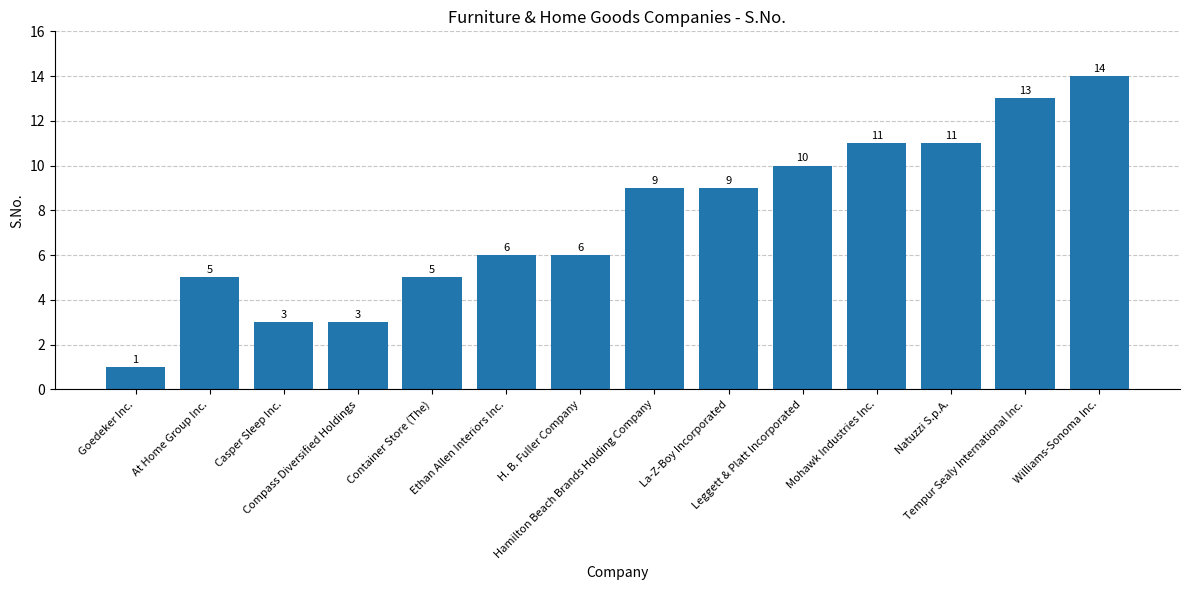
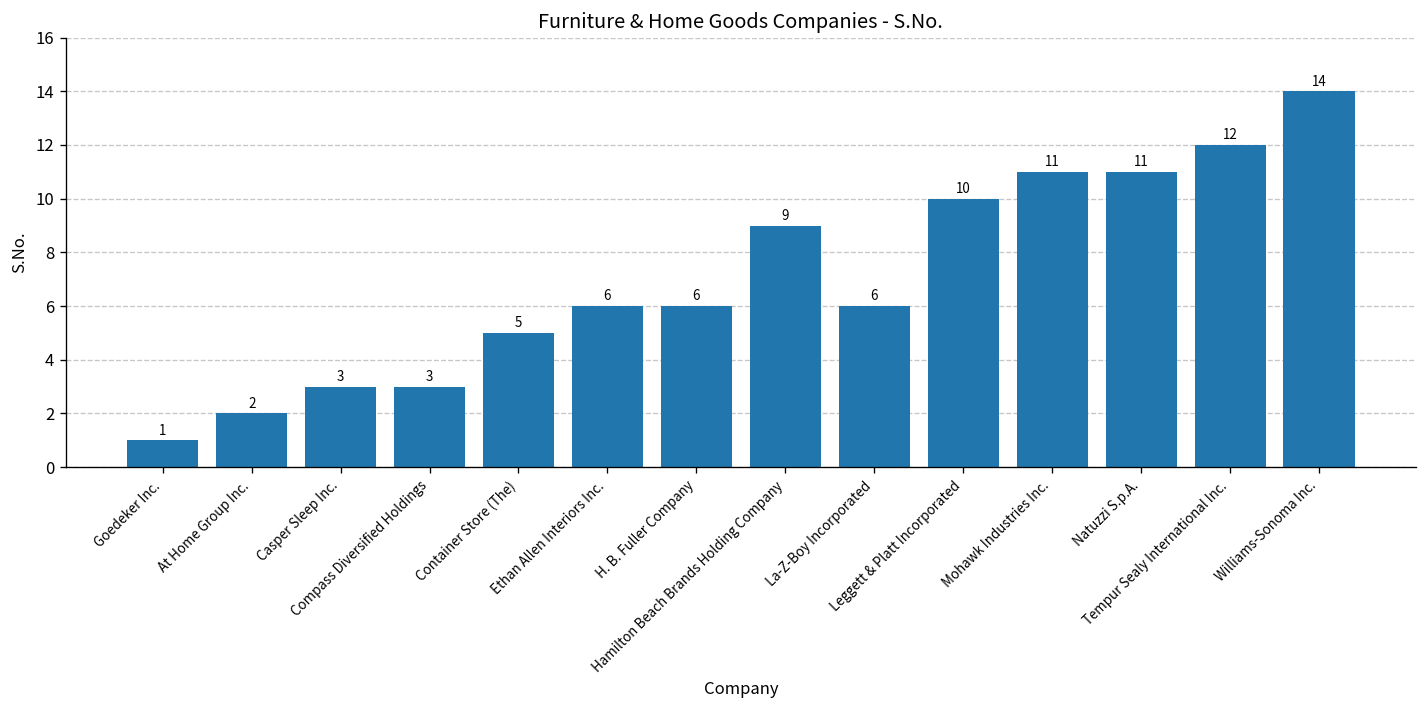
  {
    "Goedeker Inc.": 1,
-   "At Home Group Inc.": 5,
+   "At Home Group Inc.": 2,
    "Casper Sleep Inc.": 3,
    "Compass Diversified Holdings": 3,
    "Container Store (The)": 5,
    "Ethan Allen Interiors Inc.": 6,
    "H. B. Fuller Company": 6,
    "Hamilton Beach Brands Holding Company": 9,
-   "La-Z-Boy Incorporated": 9,
+   "La-Z-Boy Incorporated": 6,
    "Leggett & Platt Incorporated": 10,
    "Mohawk Industries Inc.": 11,
    "Natuzzi S.p.A.": 11,
-   "Tempur Sealy International Inc.": 13,
+   "Tempur Sealy International Inc.": 12,
    "Williams-Sonoma Inc.": 14
  }
